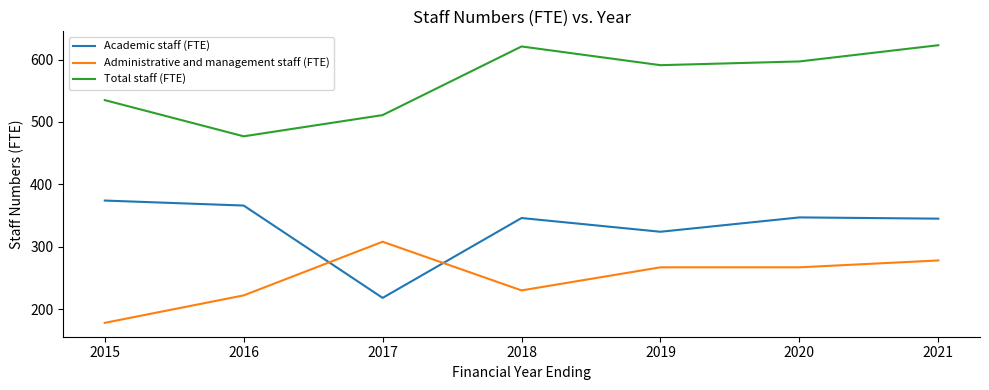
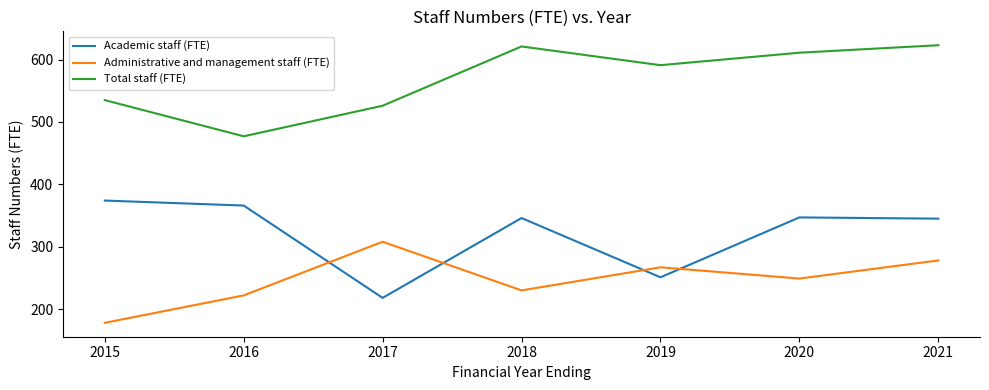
  {
    "Academic staff (FTE)": {
      "2015": 370,
      "2016": 370,
      "2017": 220,
      "2018": 350,
-     "2019": 320,
+     "2019": 250,
      "2020": 350,
      "2021": 350
    },
    "Administrative and management staff (FTE)": {
      "2015": 180,
      "2016": 220,
      "2017": 310,
      "2018": 230,
      "2019": 270,
-     "2020": 270,
+     "2020": 250,
      "2021": 280
    },
    "Total staff (FTE)": {
      "2015": 540,
      "2016": 480,
-     "2017": 510,
+     "2017": 530,
      "2018": 620,
      "2019": 590,
-     "2020": 600,
+     "2020": 610,
      "2021": 620
    }
  }
